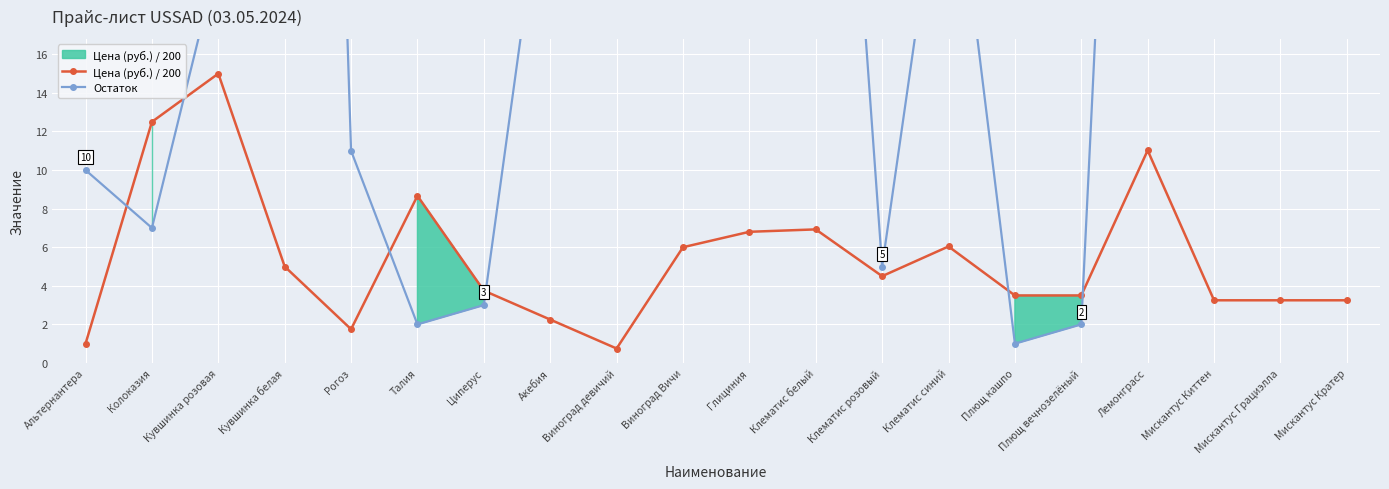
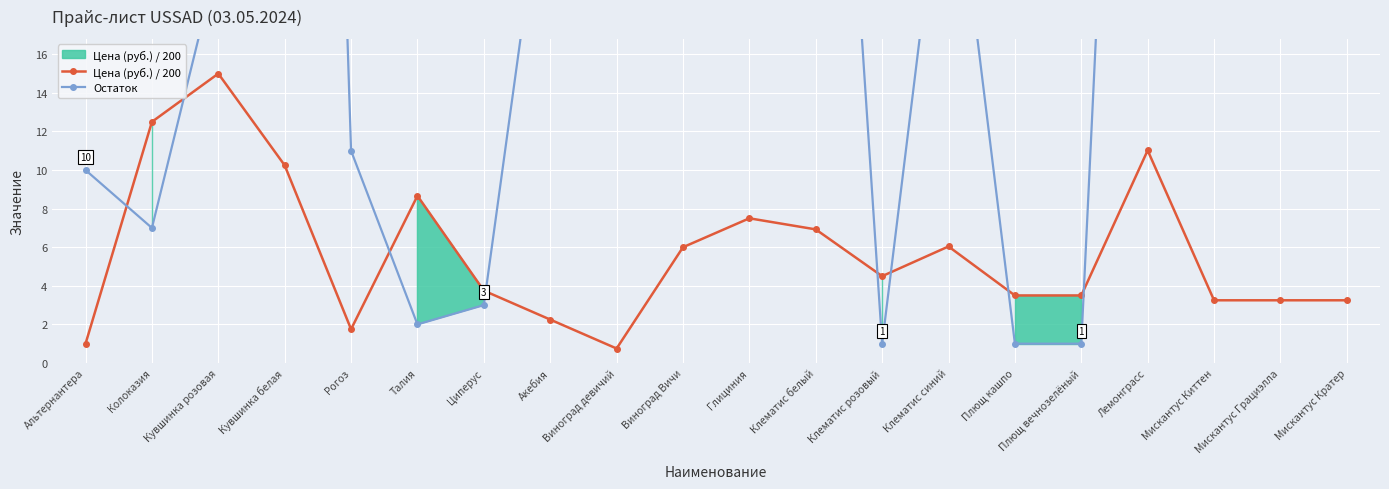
  {
    "Цена (руб.) / 200": {
      "Альтернантера": 1.0,
      "Колоказия": 12.5,
      "Кувшинка розовая": 15.0,
-     "Кувшинка белая": 5.0,
+     "Кувшинка белая": 10.2,
      "Рогоз": 1.8,
      "Талия": 8.7,
      "Акебия": 2.3,
      "Виноград девичий": 0.8,
      "Виноград Вичи": 6.0,
-     "Глициния": 6.8,
+     "Глициния": 7.5,
      "Клематис белый": 6.9,
      "Клематис розовый": 4.5,
      "Клематис синий": 6.0,
      "Плющ кашпо": 3.5,
      "Плющ вечнозелёный": 3.5,
      "Лемонграсс": 11.0,
      "Мискантус Киттен": 3.3,
      "Мискантус Грациэлла": 3.3,
      "Мискантус Кратер": 3.3
    },
    "Остаток": {
-     "Клематис розовый": 5,
-     "Плющ вечнозелёный": 2
+     "Клематис розовый": 1,
+     "Плющ вечнозелёный": 1
    }
  }
